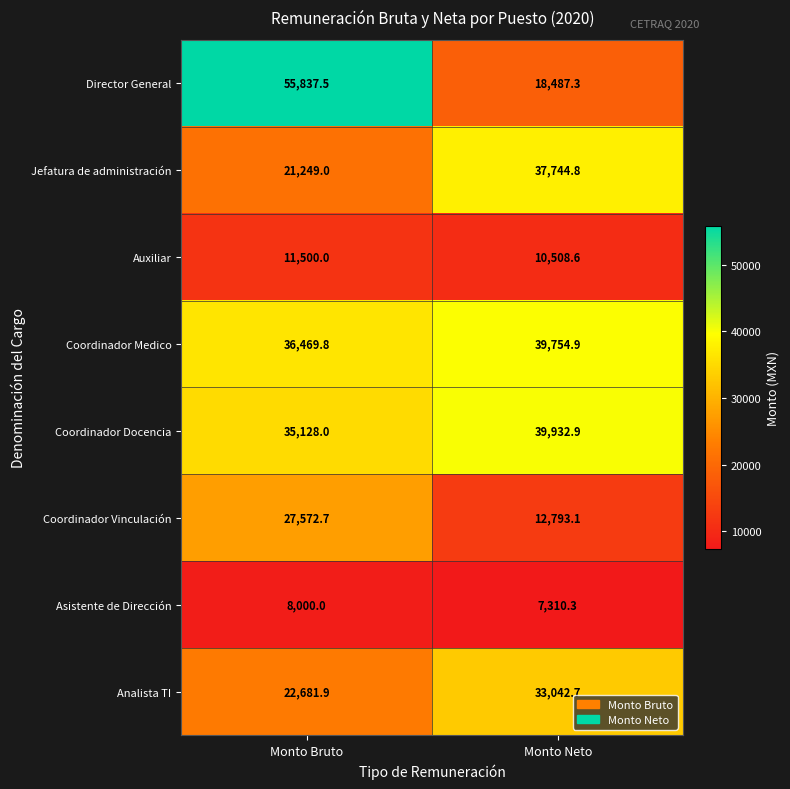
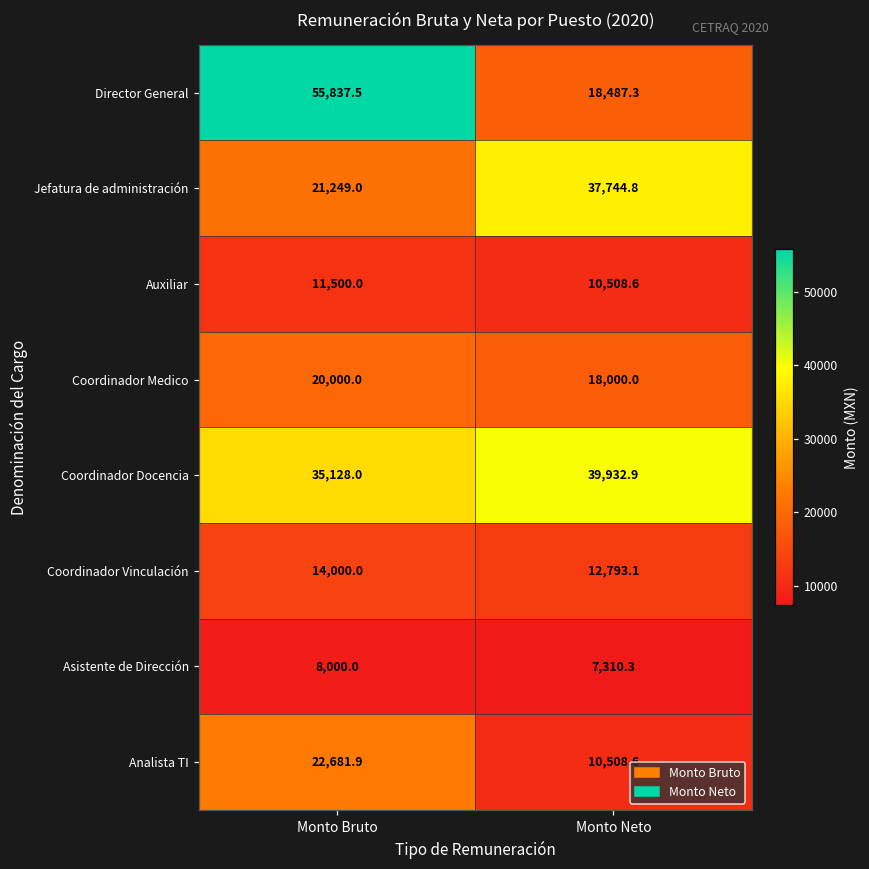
  {
    "Director General": {
      "Monto Bruto": "55,837.5",
      "Monto Neto": "18,487.3"
    },
    "Jefatura de administración": {
      "Monto Bruto": "21,249.0",
      "Monto Neto": "37,744.8"
    },
    "Auxiliar": {
      "Monto Bruto": "11,500.0",
      "Monto Neto": "10,508.6"
    },
    "Coordinador Medico": {
-     "Monto Bruto": "36,469.8",
-     "Monto Neto": "39,754.9"
+     "Monto Bruto": "20,000.0",
+     "Monto Neto": "18,000.0"
    },
    "Coordinador Docencia": {
      "Monto Bruto": "35,128.0",
      "Monto Neto": "39,932.9"
    },
    "Coordinador Vinculación": {
-     "Monto Bruto": "27,572.7",
+     "Monto Bruto": "14,000.0",
      "Monto Neto": "12,793.1"
    },
    "Asistente de Dirección": {
      "Monto Bruto": "8,000.0",
      "Monto Neto": "7,310.3"
    },
    "Analista TI": {
      "Monto Bruto": "22,681.9",
-     "Monto Neto": "33,042.7"
+     "Monto Neto": "10,508.6"
    }
  }
